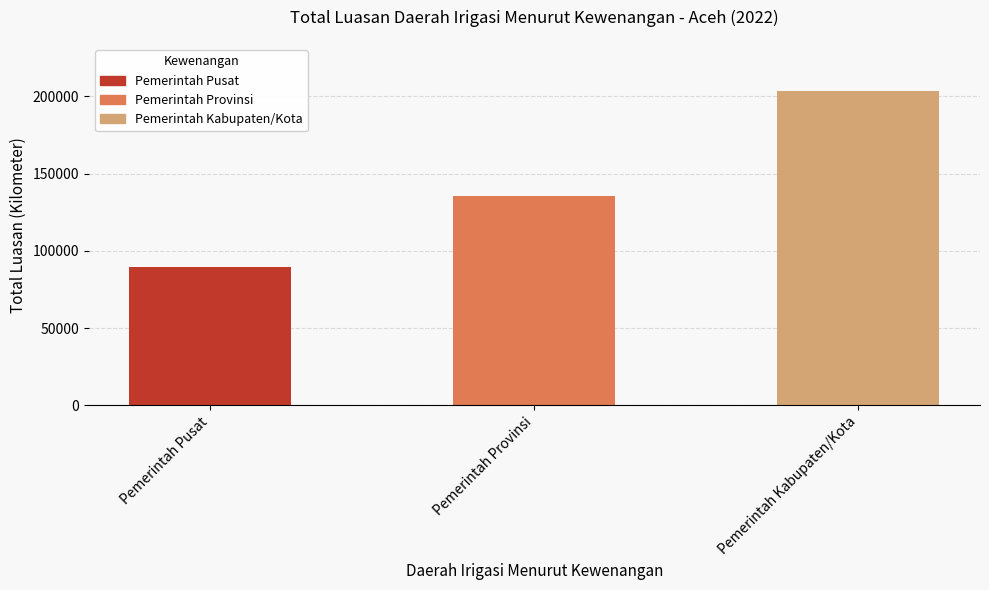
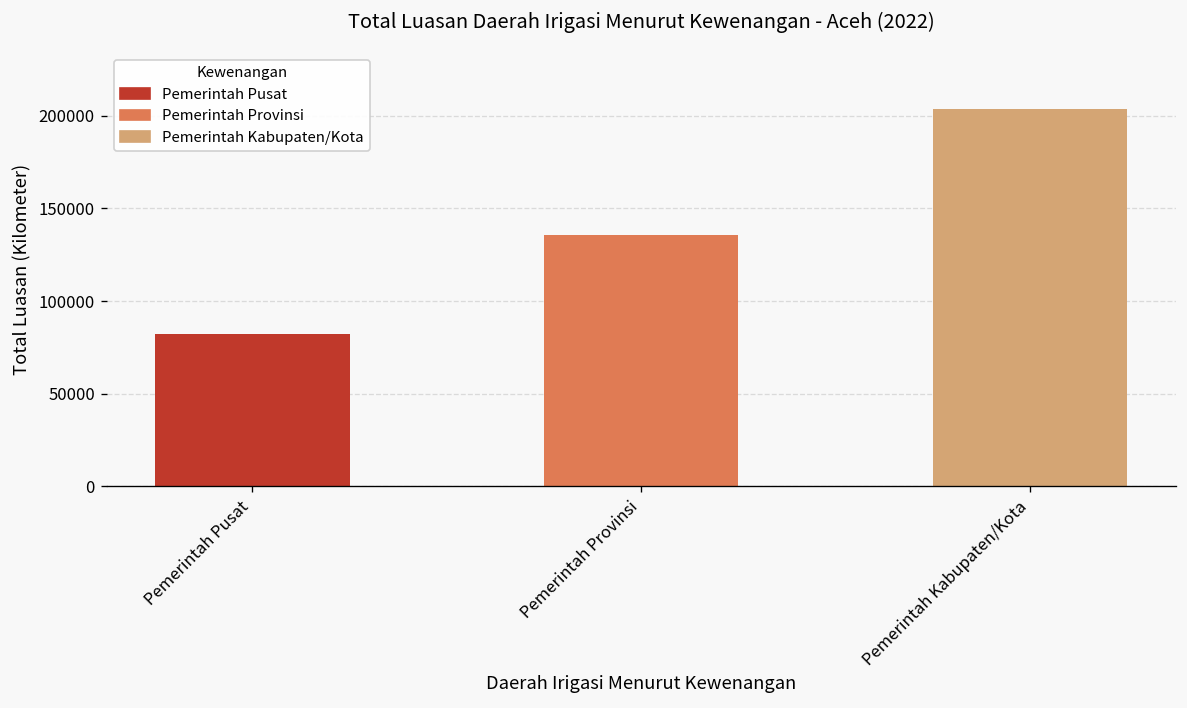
  {
-   "Pemerintah Pusat": 89000,
+   "Pemerintah Pusat": 82000,
    "Pemerintah Provinsi": 136000,
    "Pemerintah Kabupaten/Kota": 203000
  }
